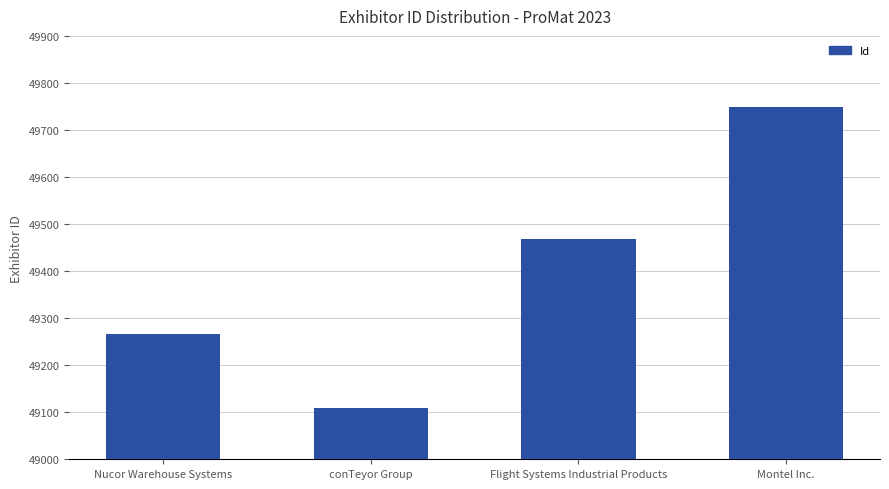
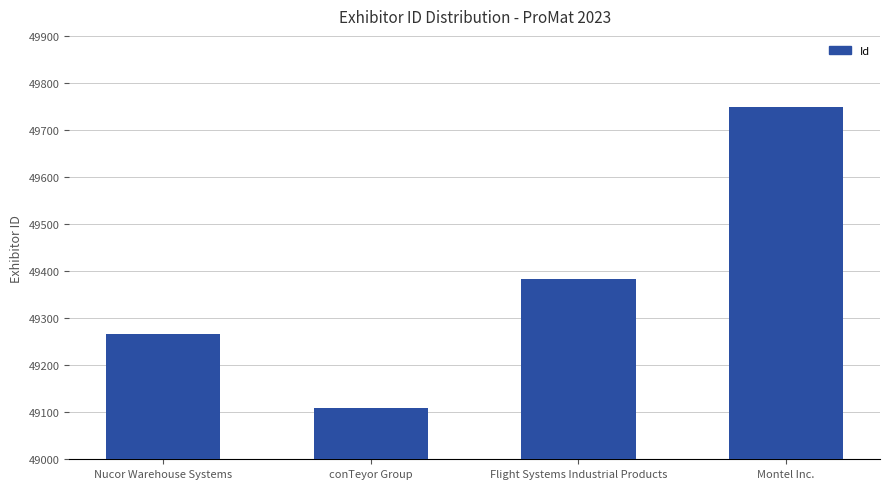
  {
    "Nucor Warehouse Systems": 49270,
    "conTeyor Group": 49110,
-   "Flight Systems Industrial Products": 49470,
+   "Flight Systems Industrial Products": 49380,
    "Montel Inc.": 49750
  }
